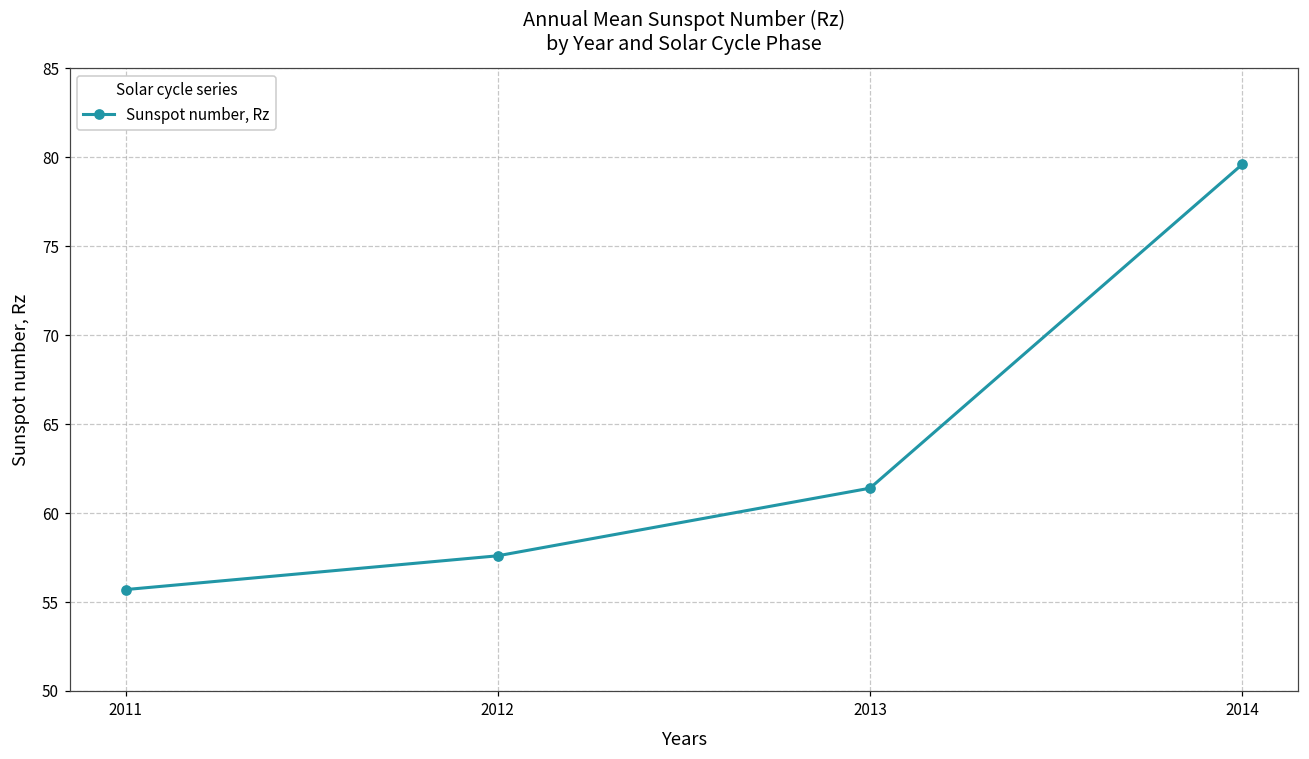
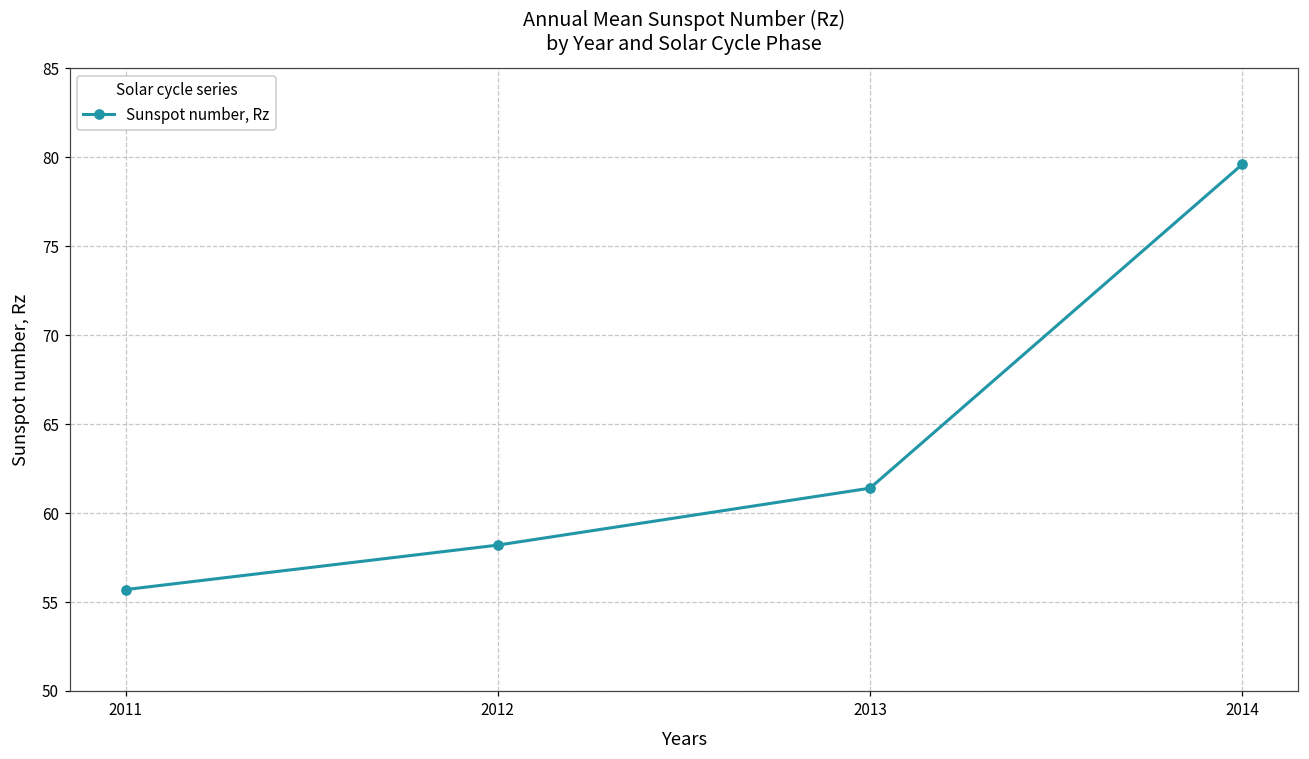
  {
    "2011": 55.7,
-   "2012": 57.6,
+   "2012": 58.2,
    "2013": 61.4,
    "2014": 79.6
  }
